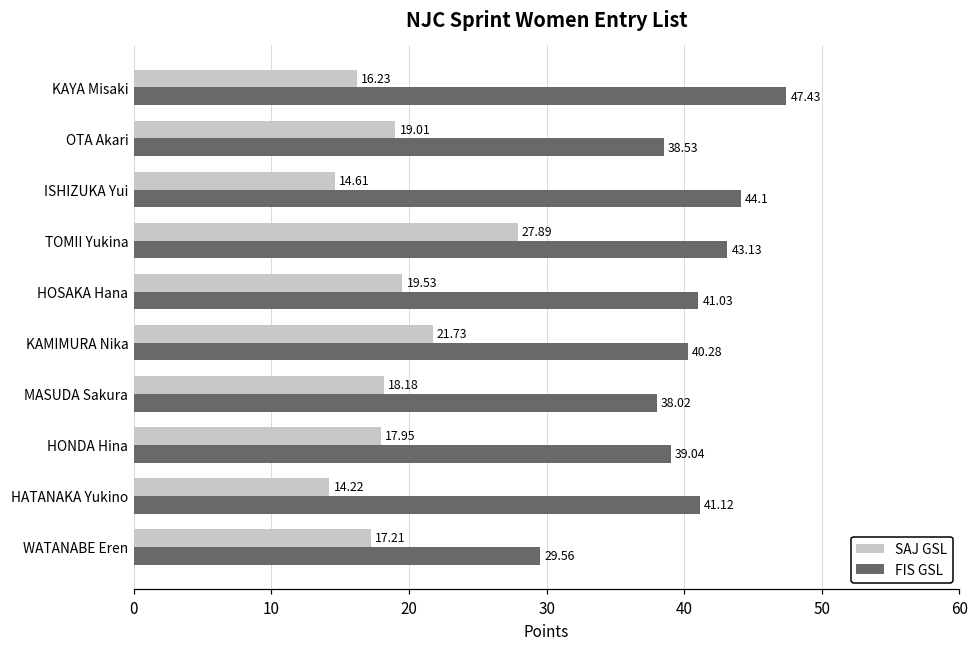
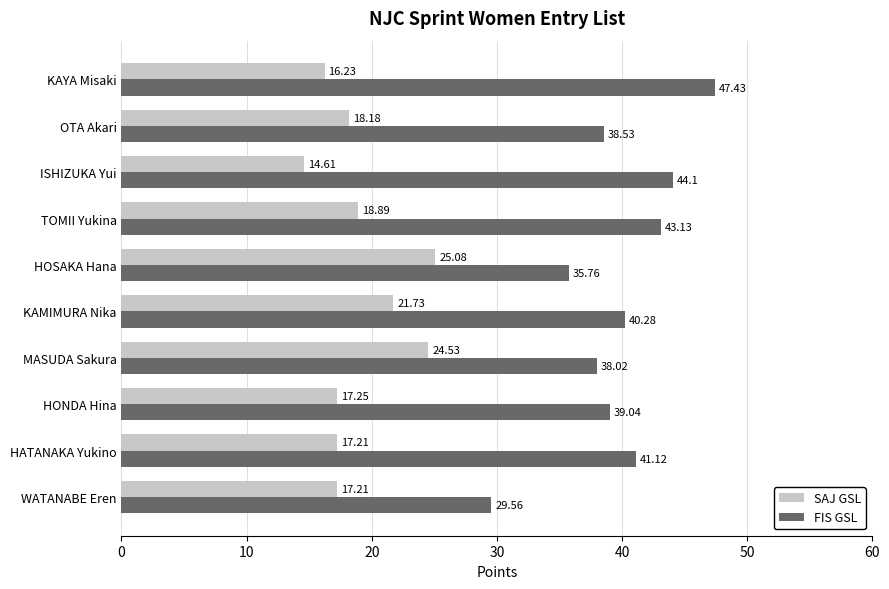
  {
    "SAJ GSL": {
      "KAYA Misaki": 16.23,
-     "OTA Akari": 19.01,
+     "OTA Akari": 18.18,
      "ISHIZUKA Yui": 14.61,
-     "TOMII Yukina": 27.89,
-     "HOSAKA Hana": 19.53,
+     "TOMII Yukina": 18.89,
+     "HOSAKA Hana": 25.08,
      "KAMIMURA Nika": 21.73,
-     "MASUDA Sakura": 18.18,
-     "HONDA Hina": 17.95,
-     "HATANAKA Yukino": 14.22,
+     "MASUDA Sakura": 24.53,
+     "HONDA Hina": 17.25,
+     "HATANAKA Yukino": 17.21,
      "WATANABE Eren": 17.21
    },
    "FIS GSL": {
      "KAYA Misaki": 47.43,
      "OTA Akari": 38.53,
      "ISHIZUKA Yui": 44.1,
      "TOMII Yukina": 43.13,
-     "HOSAKA Hana": 41.03,
+     "HOSAKA Hana": 35.76,
      "KAMIMURA Nika": 40.28,
      "MASUDA Sakura": 38.02,
      "HONDA Hina": 39.04,
      "HATANAKA Yukino": 41.12,
      "WATANABE Eren": 29.56
    }
  }
